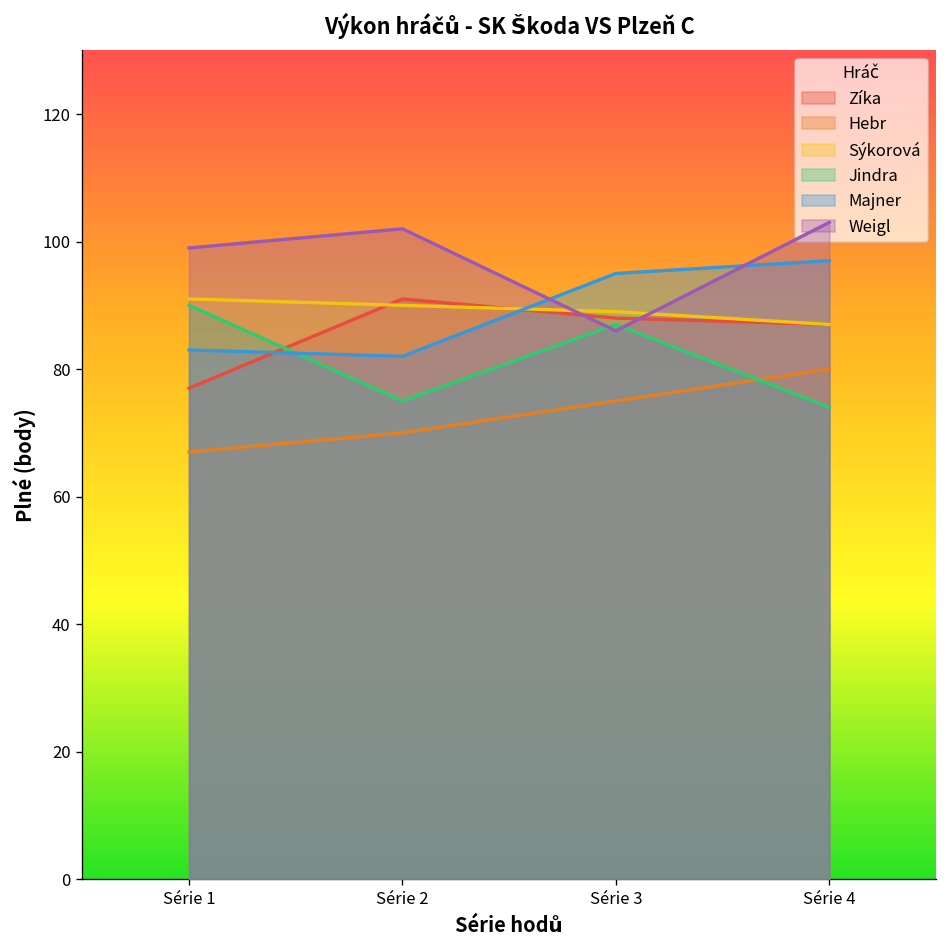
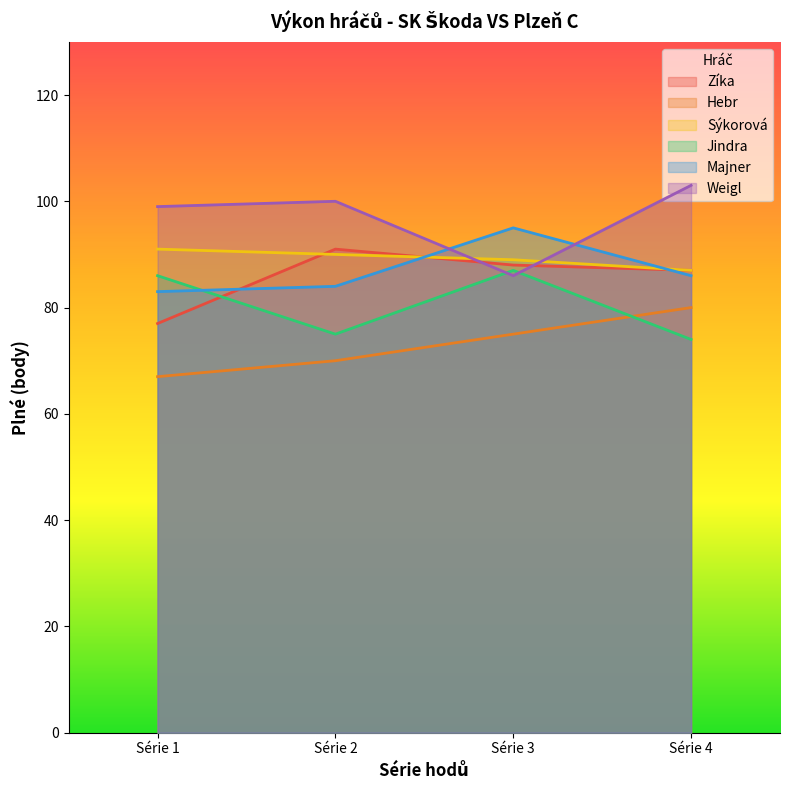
  {
    "Jindra": {
-     "Série 1": 90,
+     "Série 1": 86,
      "Série 2": 75,
      "Série 3": 87,
      "Série 4": 74
    },
    "Majner": {
      "Série 1": 83,
-     "Série 2": 82,
+     "Série 2": 84,
      "Série 3": 95,
-     "Série 4": 97
+     "Série 4": 86
    },
    "Weigl": {
      "Série 1": 99,
-     "Série 2": 102,
+     "Série 2": 100,
      "Série 3": 86
    }
  }
